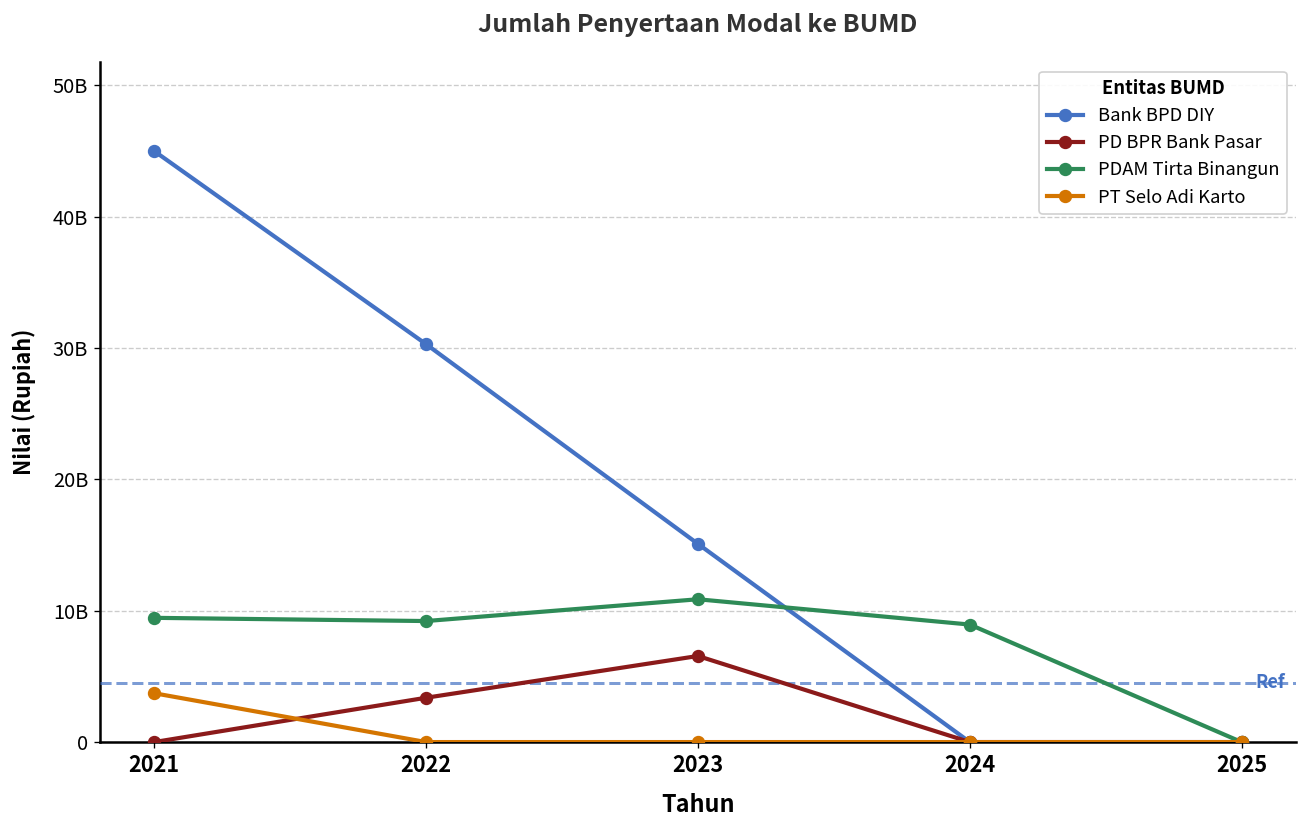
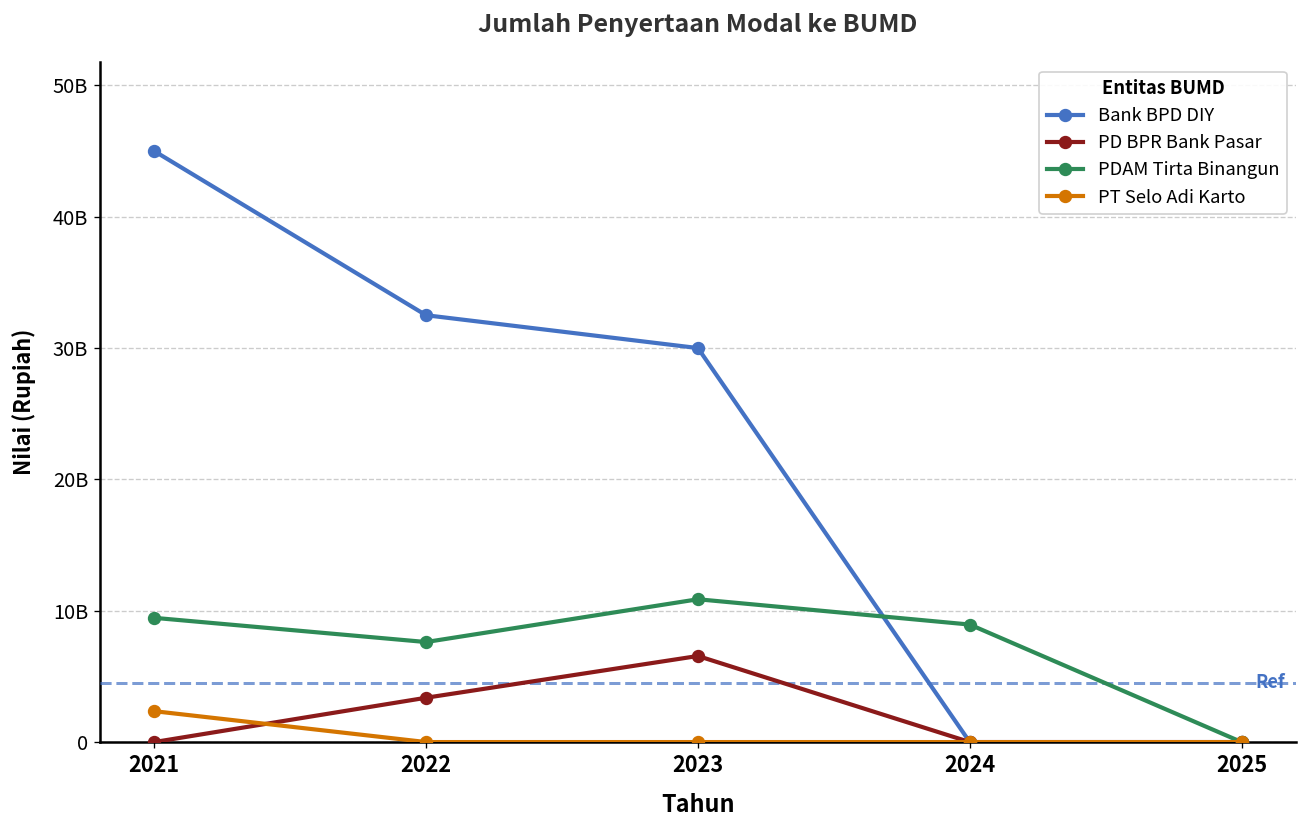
  {
    "Bank BPD DIY": {
      "2021": 45000000000,
-     "2022": 30300000000,
-     "2023": 15100000000
+     "2022": 32500000000,
+     "2023": 30000000000
    },
    "PD BPR Bank Pasar": {
      "2021": 0,
      "2022": 3400000000,
      "2023": 6600000000
    },
    "PDAM Tirta Binangun": {
      "2021": 9500000000,
-     "2022": 9200000000,
+     "2022": 7600000000,
      "2023": 10900000000,
      "2024": 8900000000
    },
    "PT Selo Adi Karto": {
-     "2021": 3700000000,
+     "2021": 2400000000,
      "2022": 0,
      "2023": 0
    }
  }
